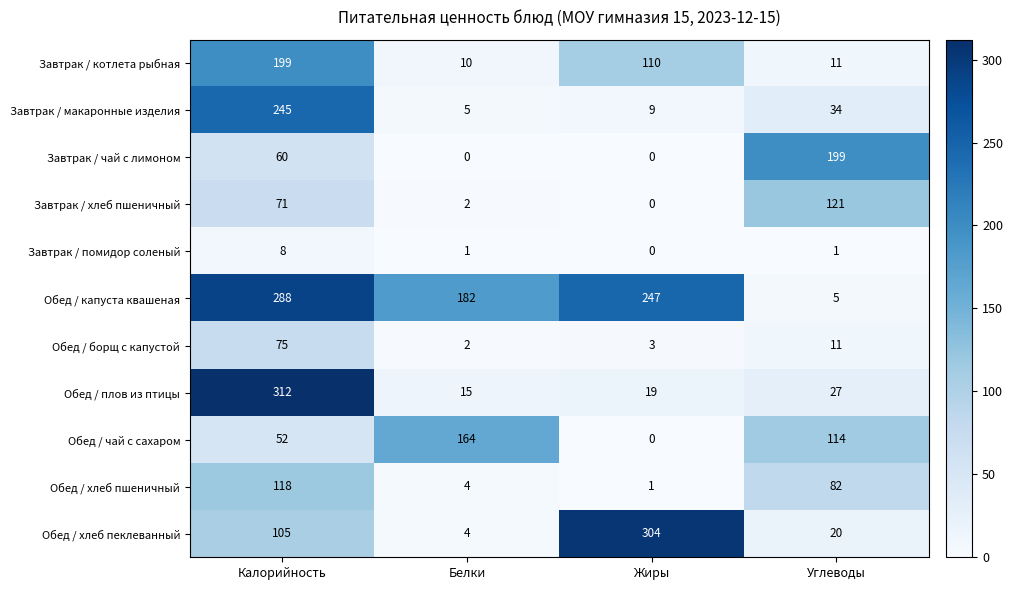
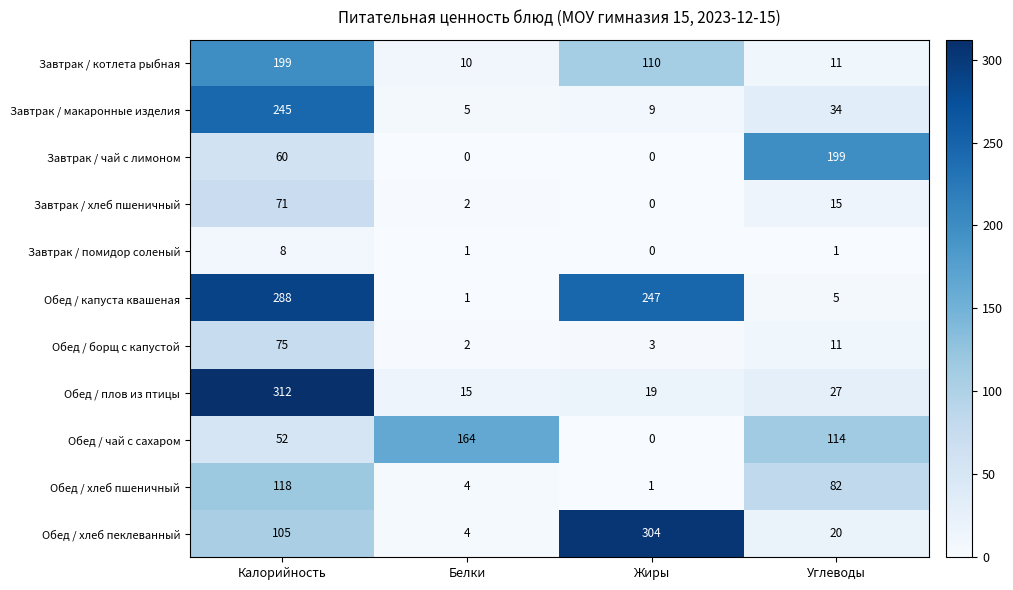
  {
    "Завтрак / котлета рыбная": {
      "Калорийность": 199,
      "Белки": 10,
      "Жиры": 110,
      "Углеводы": 11
    },
    "Завтрак / макаронные изделия": {
      "Калорийность": 245,
      "Белки": 5,
      "Жиры": 9,
      "Углеводы": 34
    },
    "Завтрак / чай с лимоном": {
      "Калорийность": 60,
      "Белки": 0,
      "Жиры": 0,
      "Углеводы": 199
    },
    "Завтрак / хлеб пшеничный": {
      "Калорийность": 71,
      "Белки": 2,
      "Жиры": 0,
-     "Углеводы": 121
+     "Углеводы": 15
    },
    "Завтрак / помидор соленый": {
      "Калорийность": 8,
      "Белки": 1,
      "Жиры": 0,
      "Углеводы": 1
    },
    "Обед / капуста квашеная": {
      "Калорийность": 288,
-     "Белки": 182,
+     "Белки": 1,
      "Жиры": 247,
      "Углеводы": 5
    },
    "Обед / борщ с капустой": {
      "Калорийность": 75,
      "Белки": 2,
      "Жиры": 3,
      "Углеводы": 11
    },
    "Обед / плов из птицы": {
      "Калорийность": 312,
      "Белки": 15,
      "Жиры": 19,
      "Углеводы": 27
    },
    "Обед / чай с сахаром": {
      "Калорийность": 52,
      "Белки": 164,
      "Жиры": 0,
      "Углеводы": 114
    },
    "Обед / хлеб пшеничный": {
      "Калорийность": 118,
      "Белки": 4,
      "Жиры": 1,
      "Углеводы": 82
    },
    "Обед / хлеб пеклеванный": {
      "Калорийность": 105,
      "Белки": 4,
      "Жиры": 304,
      "Углеводы": 20
    }
  }
